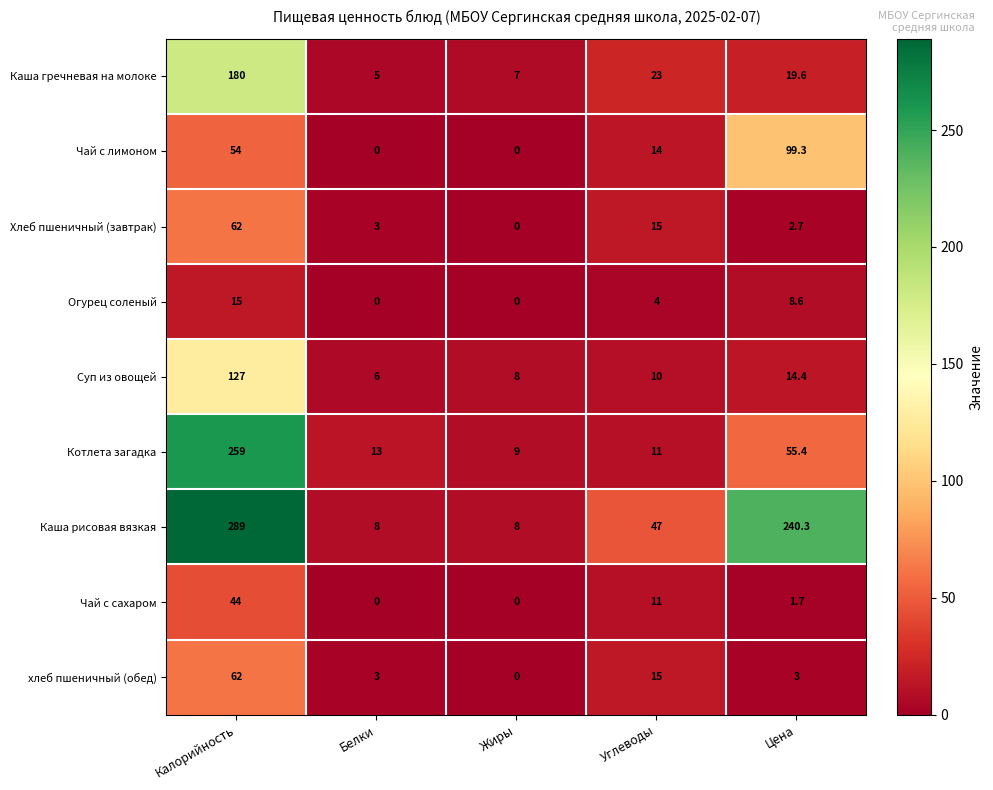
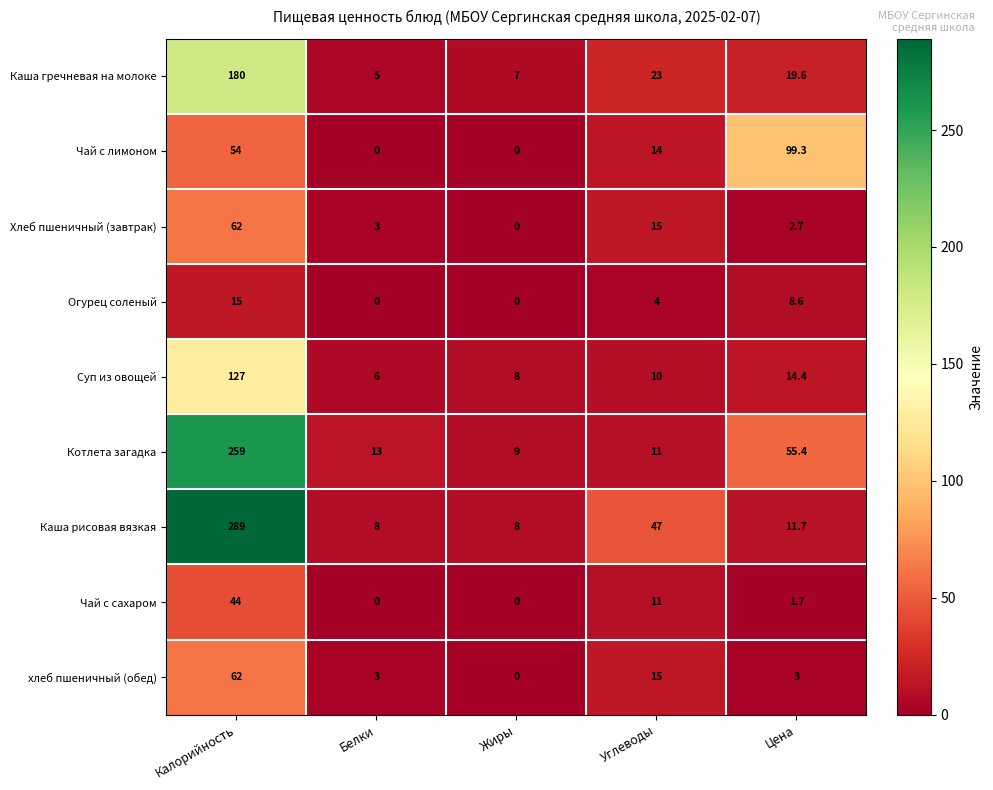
  {
    "Каша гречневая на молоке": {
      "Калорийность": 180,
      "Белки": 5,
      "Жиры": 7,
      "Углеводы": 23,
      "Цена": 19.6
    },
    "Чай с лимоном": {
      "Калорийность": 54,
      "Белки": 0,
      "Жиры": 0,
      "Углеводы": 14,
      "Цена": 99.3
    },
    "Хлеб пшеничный (завтрак)": {
      "Калорийность": 62,
      "Белки": 3,
      "Жиры": 0,
      "Углеводы": 15,
      "Цена": 2.7
    },
    "Огурец соленый": {
      "Калорийность": 15,
      "Белки": 0,
      "Жиры": 0,
      "Углеводы": 4,
      "Цена": 8.6
    },
    "Суп из овощей": {
      "Калорийность": 127,
      "Белки": 6,
      "Жиры": 8,
      "Углеводы": 10,
      "Цена": 14.4
    },
    "Котлета загадка": {
      "Калорийность": 259,
      "Белки": 13,
      "Жиры": 9,
      "Углеводы": 11,
      "Цена": 55.4
    },
    "Каша рисовая вязкая": {
      "Калорийность": 289,
      "Белки": 8,
      "Жиры": 8,
      "Углеводы": 47,
-     "Цена": 240.3
+     "Цена": 11.7
    },
    "Чай с сахаром": {
      "Калорийность": 44,
      "Белки": 0,
      "Жиры": 0,
      "Углеводы": 11,
      "Цена": 1.7
    },
    "хлеб пшеничный (обед)": {
      "Калорийность": 62,
      "Белки": 3,
      "Жиры": 0,
      "Углеводы": 15,
      "Цена": 3
    }
  }
